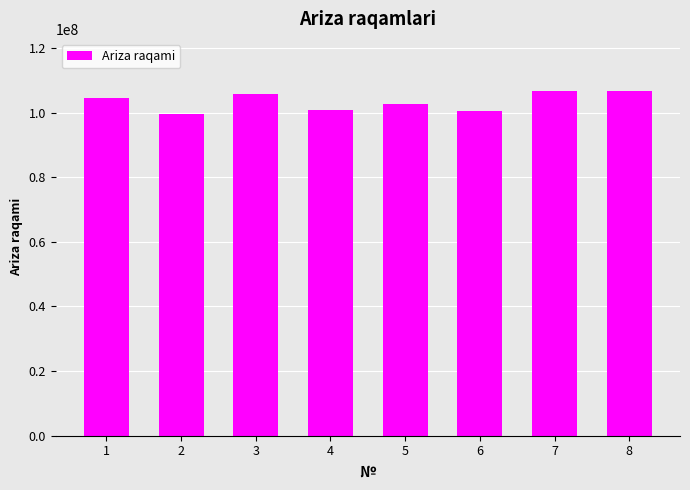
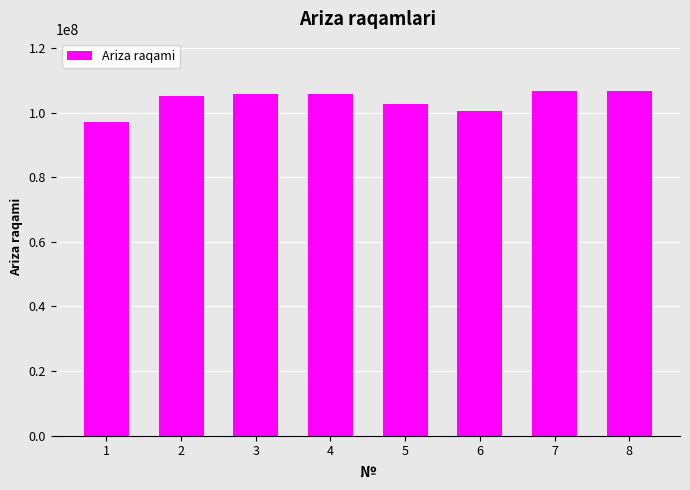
  {
-   "1": 104000000,
-   "2": 99000000,
+   "1": 97000000,
+   "2": 105000000,
    "3": 106000000,
-   "4": 101000000,
+   "4": 106000000,
    "5": 103000000,
    "6": 101000000,
    "7": 107000000,
    "8": 107000000
  }
